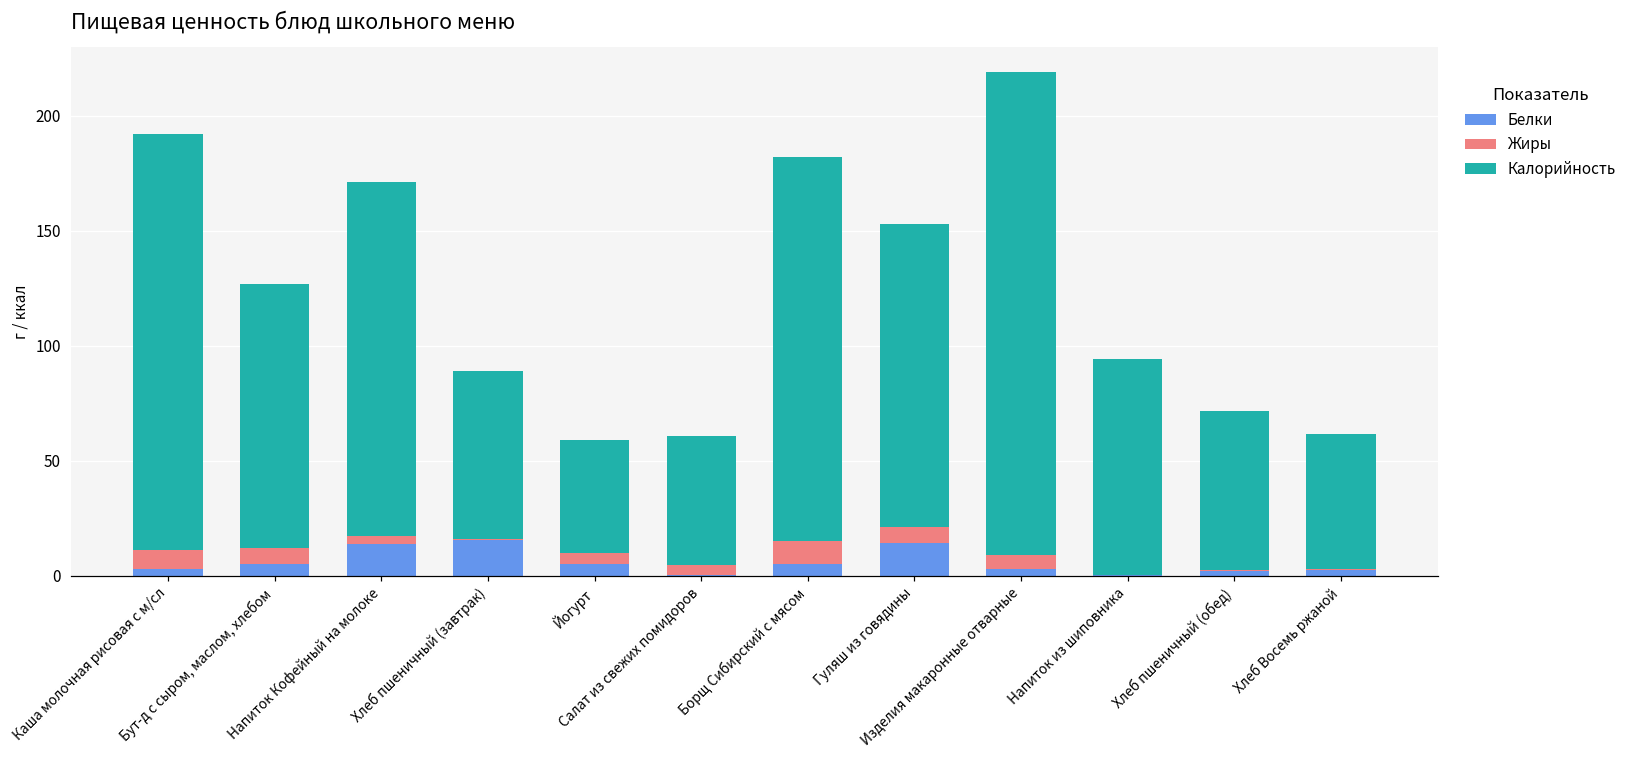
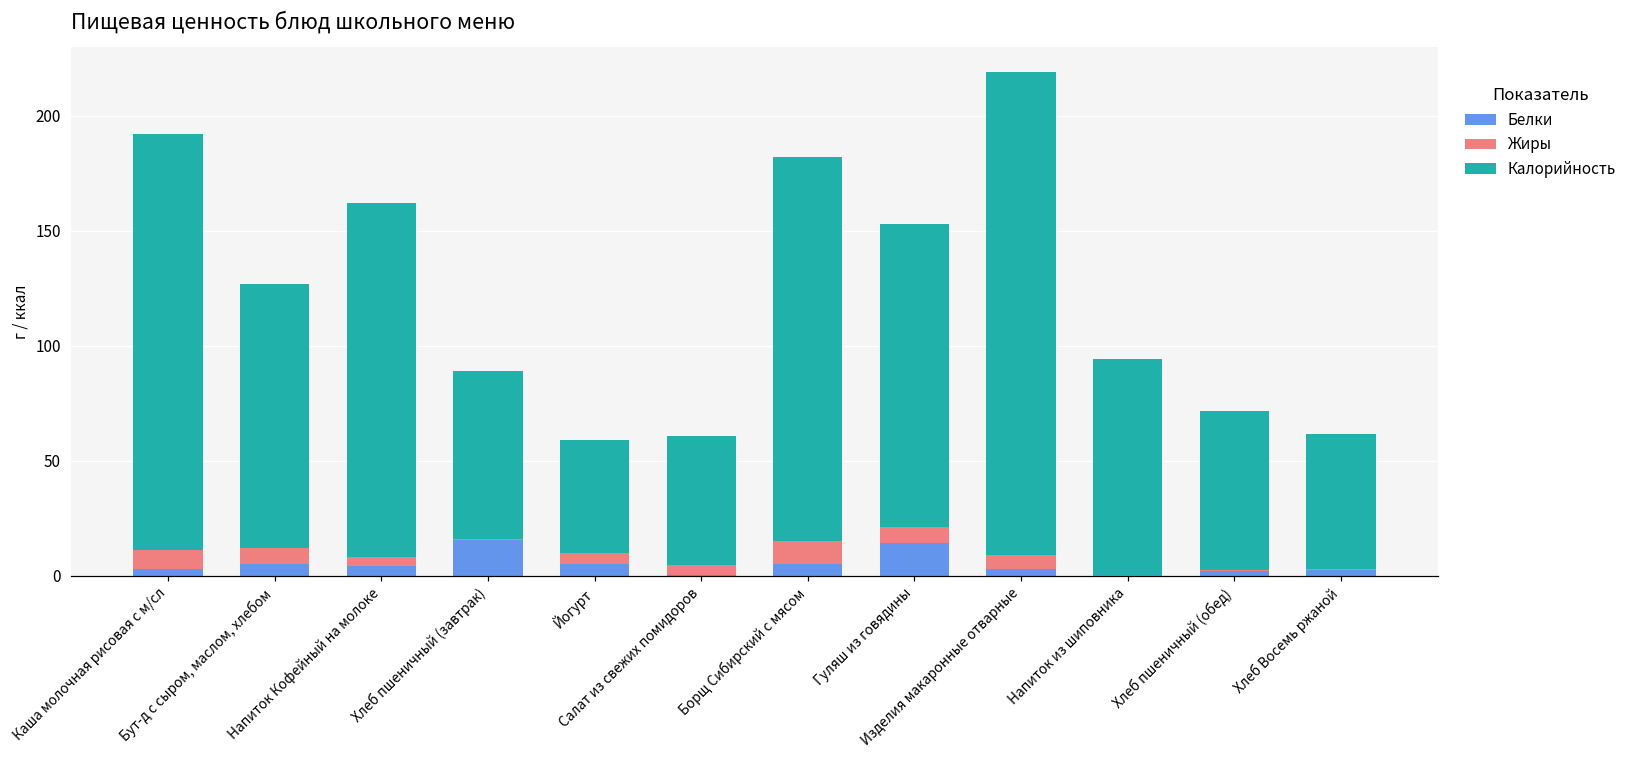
  {
    "Белки": {
      "Каша молочная рисовая с м/сл": 3,
      "Бут-д с сыром, маслом, хлебом": 5,
-     "Напиток Кофейный на молоке": 14,
+     "Напиток Кофейный на молоке": 4,
      "Хлеб пшеничный (завтрак)": 16,
      "Йогурт": 5,
      "Борщ Сибирский с мясом": 5,
      "Гуляш из говядины": 14,
      "Изделия макаронные отварные": 3,
      "Хлеб пшеничный (обед)": 2,
      "Хлеб Восемь ржаной": 2
    },
    "Жиры": {
      "Каша молочная рисовая с м/сл": 8,
      "Бут-д с сыром, маслом, хлебом": 7,
      "Напиток Кофейный на молоке": 4,
      "Йогурт": 5,
      "Салат из свежих помидоров": 4,
      "Борщ Сибирский с мясом": 10,
      "Гуляш из говядины": 7,
      "Изделия макаронные отварные": 6,
      "Напиток из шиповника": 0
    },
    "Калорийность": {
      "Каша молочная рисовая с м/сл": 181,
      "Бут-д с сыром, маслом, хлебом": 115,
      "Напиток Кофейный на молоке": 154,
      "Хлеб пшеничный (завтрак)": 73,
      "Йогурт": 49,
      "Салат из свежих помидоров": 56,
      "Борщ Сибирский с мясом": 167,
      "Гуляш из говядины": 132,
      "Изделия макаронные отварные": 210,
      "Напиток из шиповника": 94,
      "Хлеб пшеничный (обед)": 69,
      "Хлеб Восемь ржаной": 59
    }
  }
